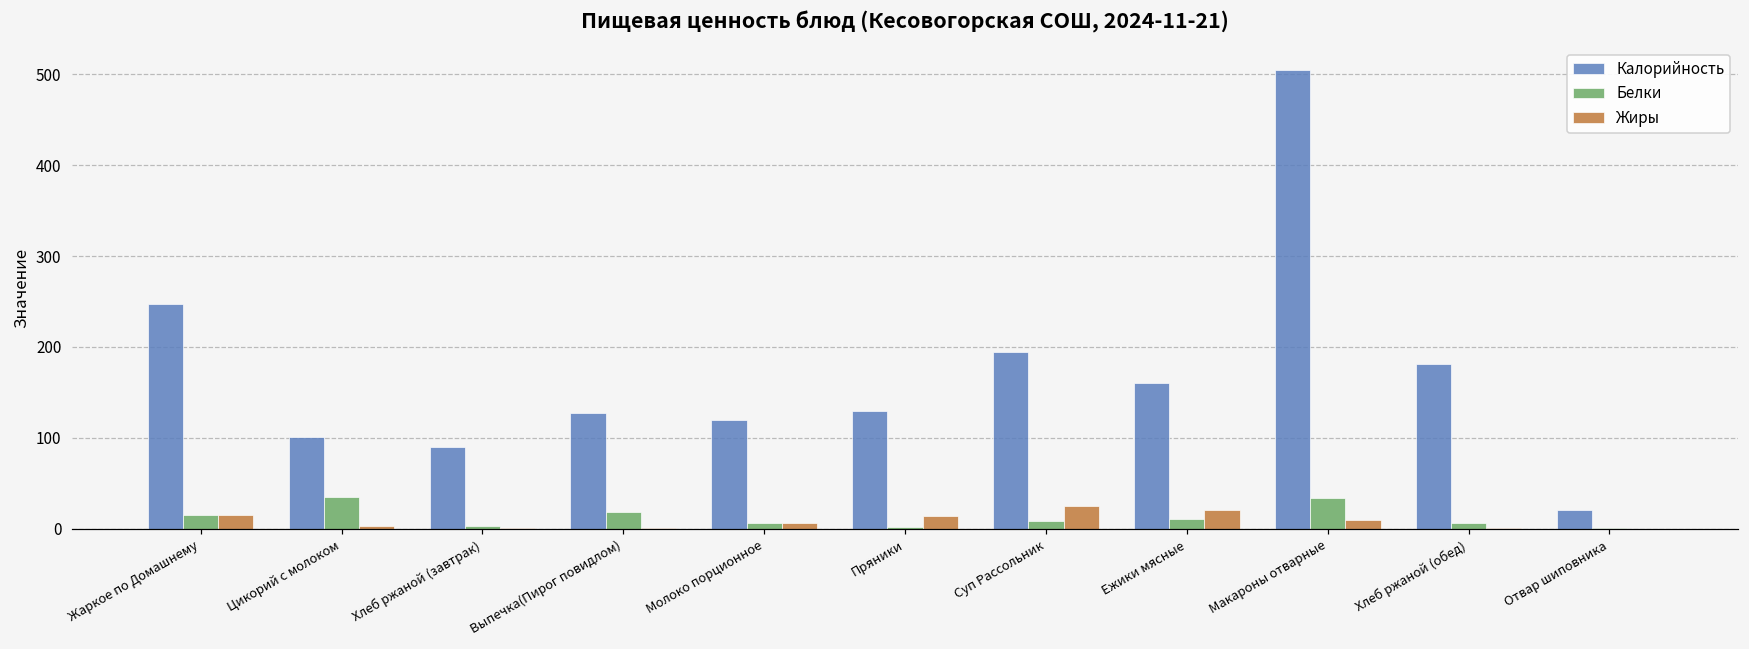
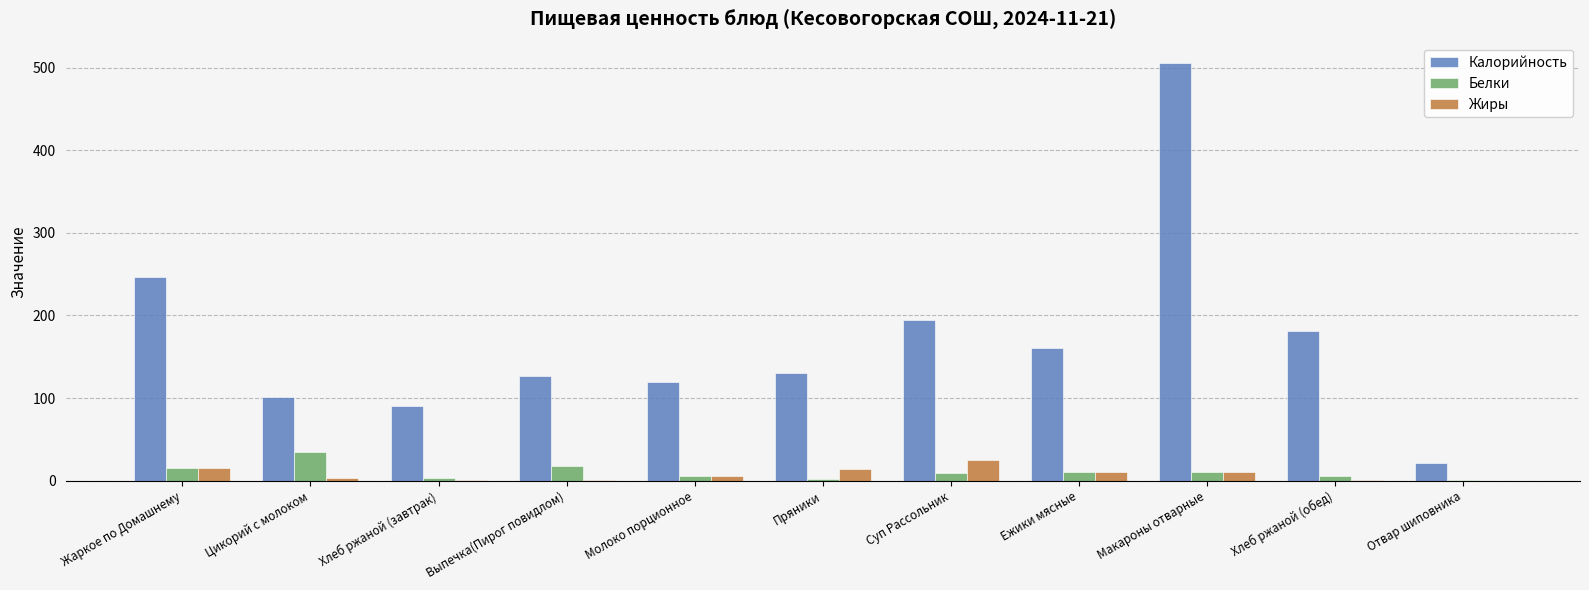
  {
    "Калорийность": {
      "Жаркое по Домашнему": 250,
      "Цикорий с молоком": 100,
      "Хлеб ржаной (завтрак)": 90,
      "Выпечка(Пирог повидлом)": 130,
      "Молоко порционное": 120,
      "Пряники": 130,
      "Суп Рассольник": 200,
      "Ежики мясные": 160,
      "Макароны отварные": 510,
      "Хлеб ржаной (обед)": 180,
      "Отвар шиповника": 20
    },
    "Белки": {
      "Жаркое по Домашнему": 20,
      "Цикорий с молоком": 40,
      "Выпечка(Пирог повидлом)": 20,
      "Молоко порционное": 10,
      "Суп Рассольник": 10,
      "Ежики мясные": 10,
-     "Макароны отварные": 30,
+     "Макароны отварные": 10,
      "Хлеб ржаной (обед)": 10
    },
    "Жиры": {
      "Жаркое по Домашнему": 20,
      "Молоко порционное": 10,
      "Пряники": 10,
      "Суп Рассольник": 30,
-     "Ежики мясные": 20,
+     "Ежики мясные": 10,
      "Макароны отварные": 10,
      "Отвар шиповника": 0
    }
  }
